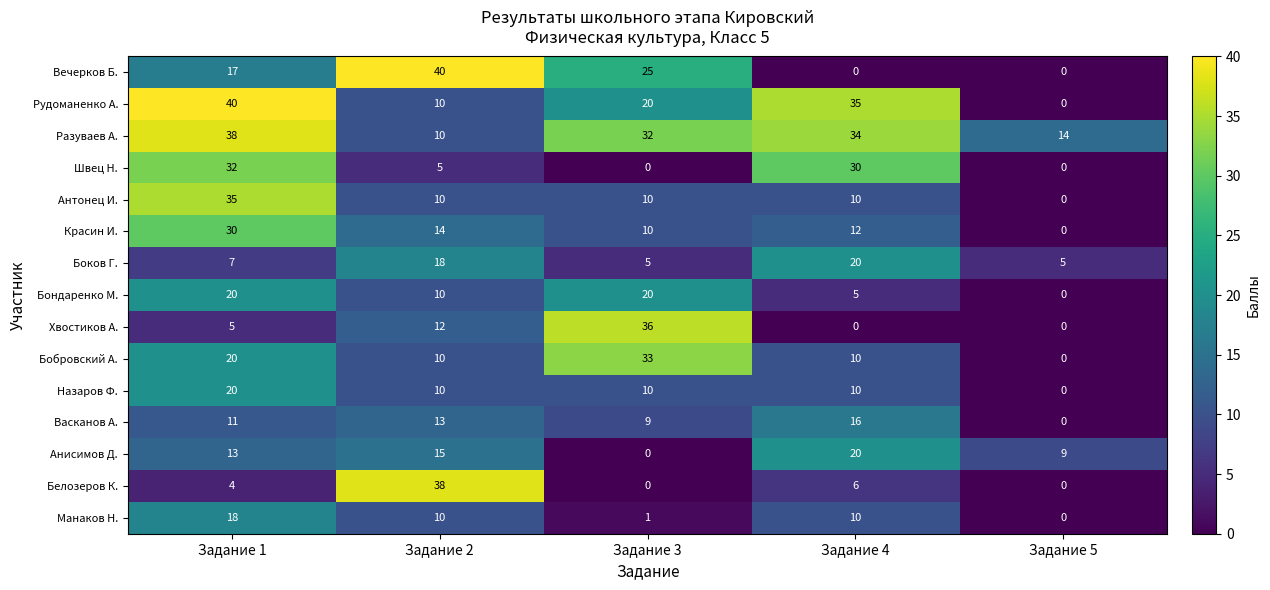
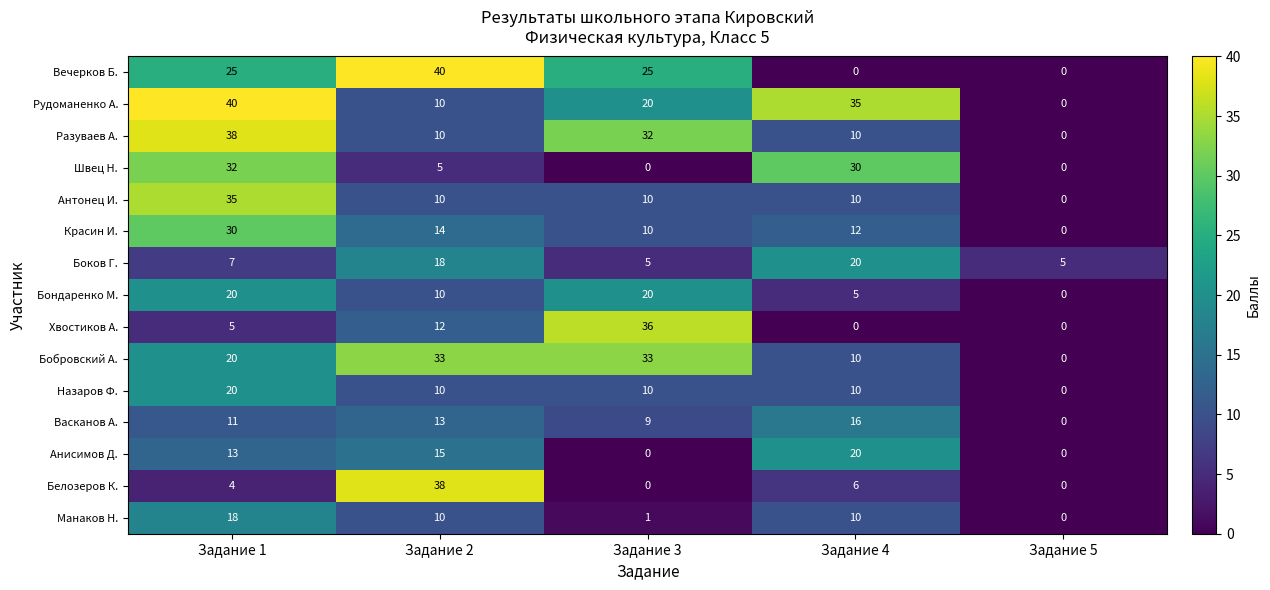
  {
    "Вечерков Б.": {
-     "Задание 1": 17,
+     "Задание 1": 25,
      "Задание 2": 40,
      "Задание 3": 25,
      "Задание 4": 0,
      "Задание 5": 0
    },
    "Рудоманенко А.": {
      "Задание 1": 40,
      "Задание 2": 10,
      "Задание 3": 20,
      "Задание 4": 35,
      "Задание 5": 0
    },
    "Разуваев А.": {
      "Задание 1": 38,
      "Задание 2": 10,
      "Задание 3": 32,
-     "Задание 4": 34,
-     "Задание 5": 14
+     "Задание 4": 10,
+     "Задание 5": 0
    },
    "Швец Н.": {
      "Задание 1": 32,
      "Задание 2": 5,
      "Задание 3": 0,
      "Задание 4": 30,
      "Задание 5": 0
    },
    "Антонец И.": {
      "Задание 1": 35,
      "Задание 2": 10,
      "Задание 3": 10,
      "Задание 4": 10,
      "Задание 5": 0
    },
    "Красин И.": {
      "Задание 1": 30,
      "Задание 2": 14,
      "Задание 3": 10,
      "Задание 4": 12,
      "Задание 5": 0
    },
    "Боков Г.": {
      "Задание 1": 7,
      "Задание 2": 18,
      "Задание 3": 5,
      "Задание 4": 20,
      "Задание 5": 5
    },
    "Бондаренко М.": {
      "Задание 1": 20,
      "Задание 2": 10,
      "Задание 3": 20,
      "Задание 4": 5,
      "Задание 5": 0
    },
    "Хвостиков А.": {
      "Задание 1": 5,
      "Задание 2": 12,
      "Задание 3": 36,
      "Задание 4": 0,
      "Задание 5": 0
    },
    "Бобровский А.": {
      "Задание 1": 20,
-     "Задание 2": 10,
+     "Задание 2": 33,
      "Задание 3": 33,
      "Задание 4": 10,
      "Задание 5": 0
    },
    "Назаров Ф.": {
      "Задание 1": 20,
      "Задание 2": 10,
      "Задание 3": 10,
      "Задание 4": 10,
      "Задание 5": 0
    },
    "Васканов А.": {
      "Задание 1": 11,
      "Задание 2": 13,
      "Задание 3": 9,
      "Задание 4": 16,
      "Задание 5": 0
    },
    "Анисимов Д.": {
      "Задание 1": 13,
      "Задание 2": 15,
      "Задание 3": 0,
      "Задание 4": 20,
-     "Задание 5": 9
+     "Задание 5": 0
    },
    "Белозеров К.": {
      "Задание 1": 4,
      "Задание 2": 38,
      "Задание 3": 0,
      "Задание 4": 6,
      "Задание 5": 0
    },
    "Манаков Н.": {
      "Задание 1": 18,
      "Задание 2": 10,
      "Задание 3": 1,
      "Задание 4": 10,
      "Задание 5": 0
    }
  }
